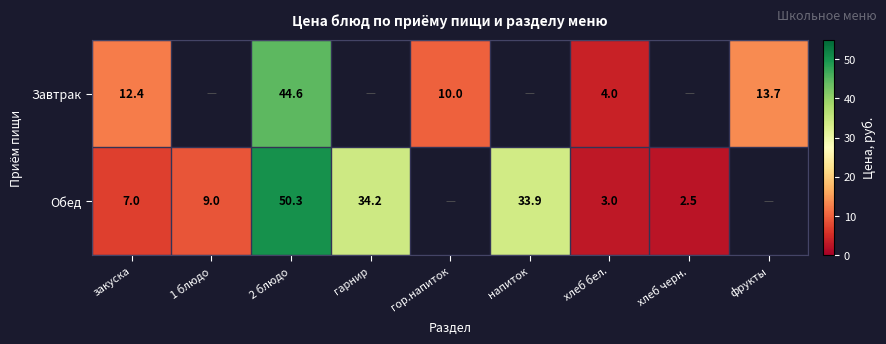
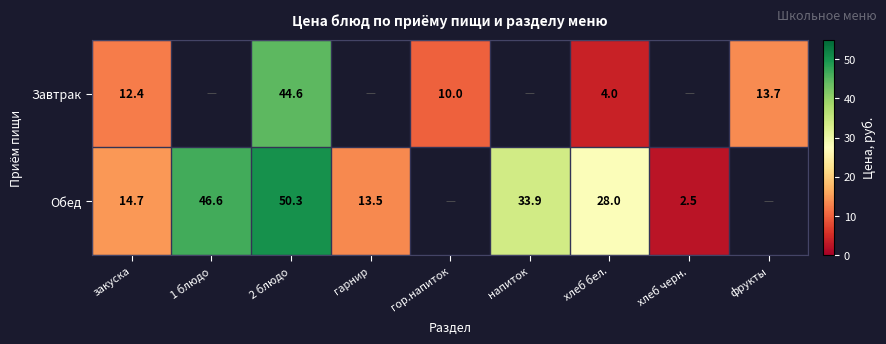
  {
    "Завтрак": {
      "закуска": 12.4,
      "2 блюдо": 44.6,
      "гор.напиток": 10.0,
      "хлеб бел.": 4.0,
      "фрукты": 13.7
    },
    "Обед": {
-     "закуска": 7.0,
-     "1 блюдо": 9.0,
+     "закуска": 14.7,
+     "1 блюдо": 46.6,
      "2 блюдо": 50.3,
-     "гарнир": 34.2,
+     "гарнир": 13.5,
      "напиток": 33.9,
-     "хлеб бел.": 3.0,
+     "хлеб бел.": 28.0,
      "хлеб черн.": 2.5
    }
  }
